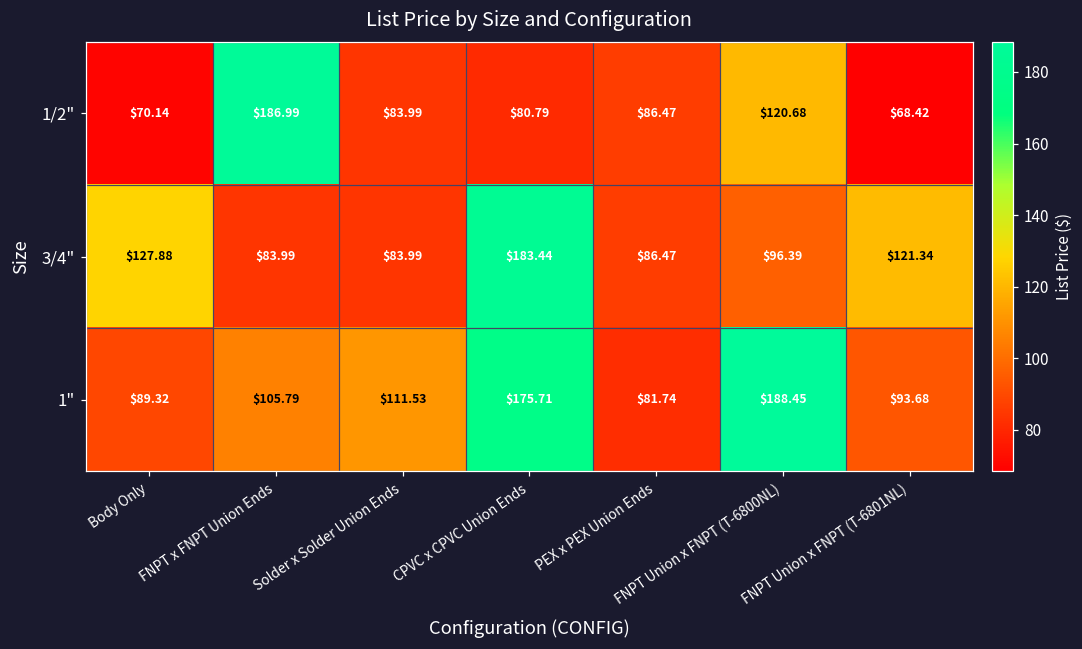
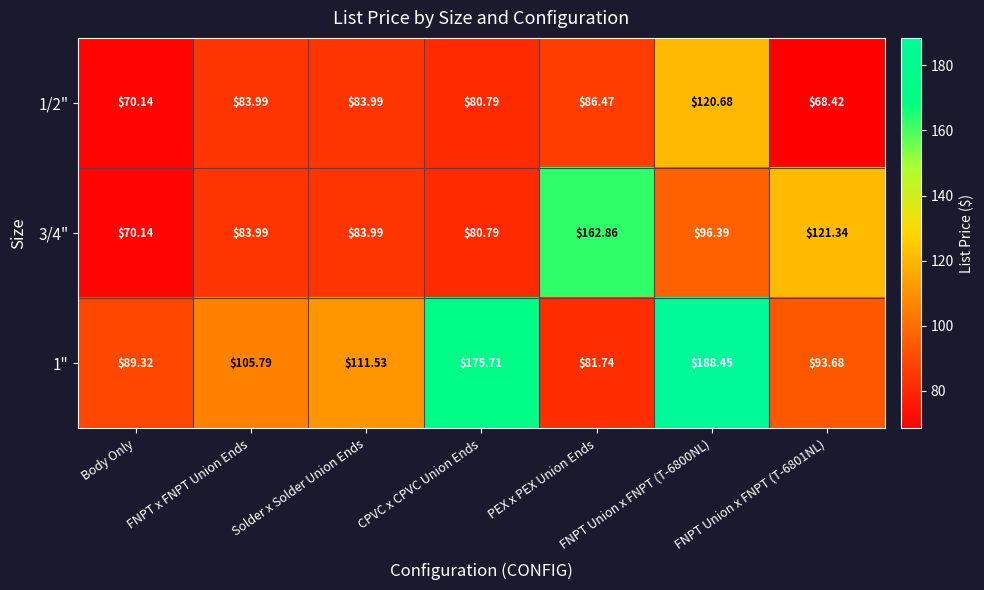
  {
    "1/2\"": {
      "Body Only": "$70.14",
-     "FNPT x FNPT Union Ends": "$186.99",
+     "FNPT x FNPT Union Ends": "$83.99",
      "Solder x Solder Union Ends": "$83.99",
      "CPVC x CPVC Union Ends": "$80.79",
      "PEX x PEX Union Ends": "$86.47",
      "FNPT Union x FNPT (T-6800NL)": "$120.68",
      "FNPT Union x FNPT (T-6801NL)": "$68.42"
    },
    "3/4\"": {
-     "Body Only": "$127.88",
+     "Body Only": "$70.14",
      "FNPT x FNPT Union Ends": "$83.99",
      "Solder x Solder Union Ends": "$83.99",
-     "CPVC x CPVC Union Ends": "$183.44",
-     "PEX x PEX Union Ends": "$86.47",
+     "CPVC x CPVC Union Ends": "$80.79",
+     "PEX x PEX Union Ends": "$162.86",
      "FNPT Union x FNPT (T-6800NL)": "$96.39",
      "FNPT Union x FNPT (T-6801NL)": "$121.34"
    },
    "1\"": {
      "Body Only": "$89.32",
      "FNPT x FNPT Union Ends": "$105.79",
      "Solder x Solder Union Ends": "$111.53",
      "CPVC x CPVC Union Ends": "$175.71",
      "PEX x PEX Union Ends": "$81.74",
      "FNPT Union x FNPT (T-6800NL)": "$188.45",
      "FNPT Union x FNPT (T-6801NL)": "$93.68"
    }
  }
